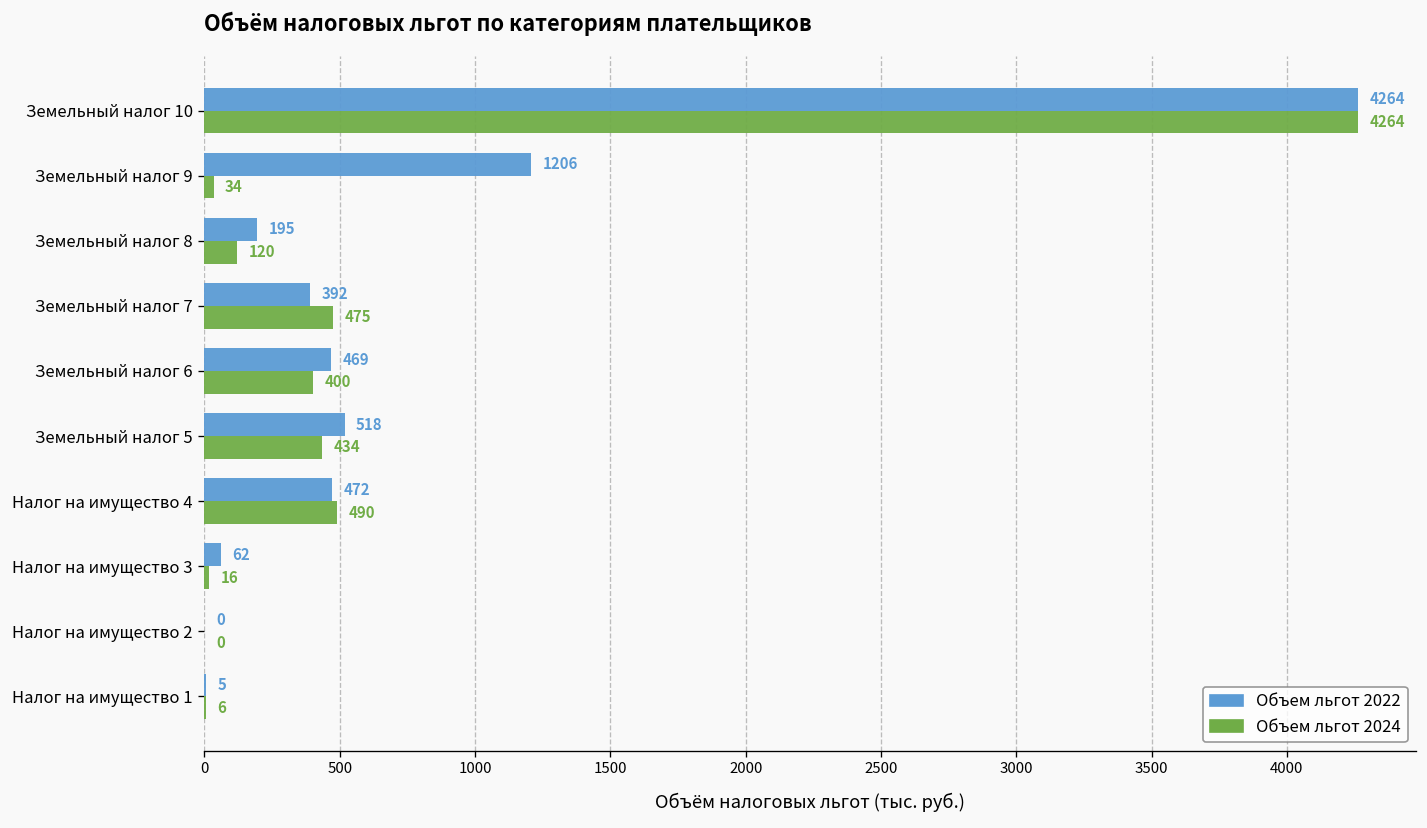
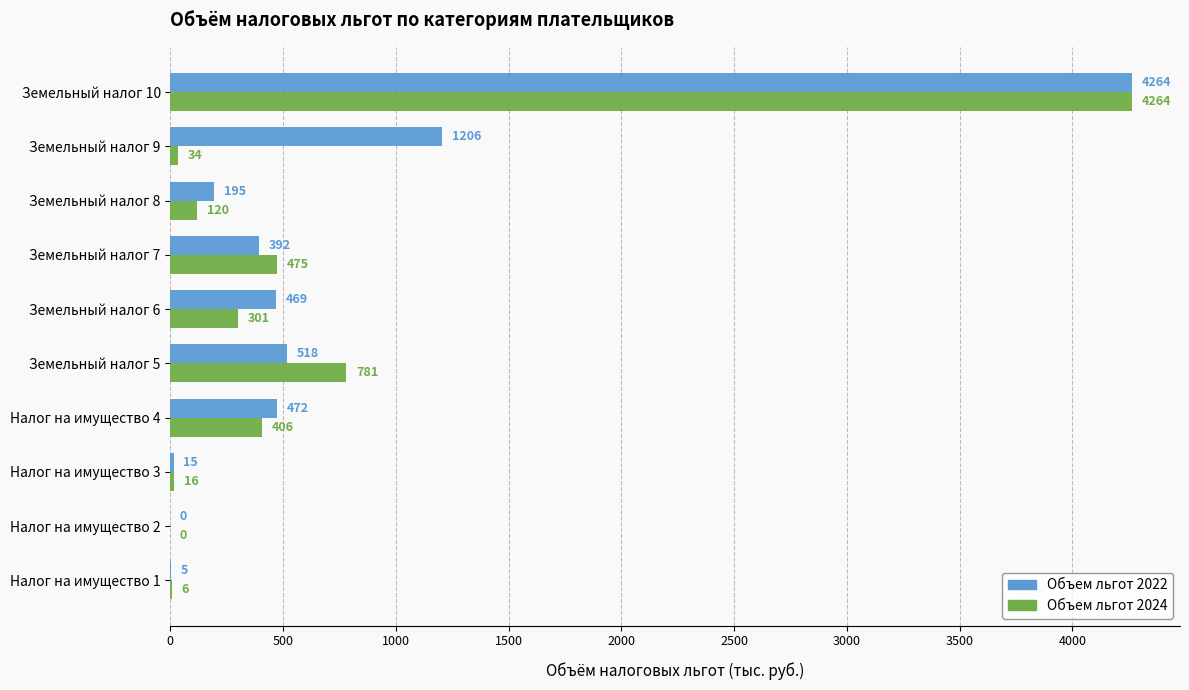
  {
    "Объем льгот 2022": {
      "Земельный налог 10": 4264,
      "Земельный налог 9": 1206,
      "Земельный налог 8": 195,
      "Земельный налог 7": 392,
      "Земельный налог 6": 469,
      "Земельный налог 5": 518,
      "Налог на имущество 4": 472,
-     "Налог на имущество 3": 62,
+     "Налог на имущество 3": 15,
      "Налог на имущество 2": 0,
      "Налог на имущество 1": 5
    },
    "Объем льгот 2024": {
      "Земельный налог 10": 4264,
      "Земельный налог 9": 34,
      "Земельный налог 8": 120,
      "Земельный налог 7": 475,
-     "Земельный налог 6": 400,
-     "Земельный налог 5": 434,
-     "Налог на имущество 4": 490,
+     "Земельный налог 6": 301,
+     "Земельный налог 5": 781,
+     "Налог на имущество 4": 406,
      "Налог на имущество 3": 16,
      "Налог на имущество 2": 0,
      "Налог на имущество 1": 6
    }
  }
